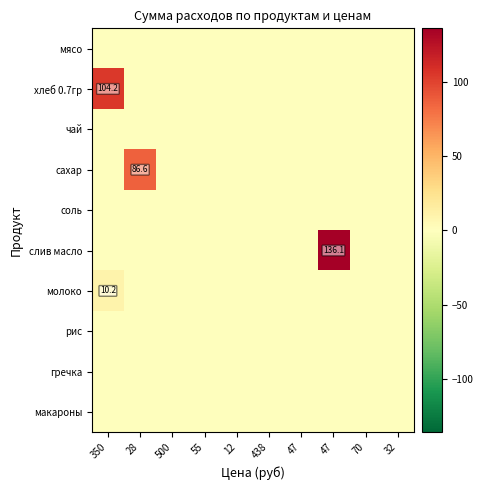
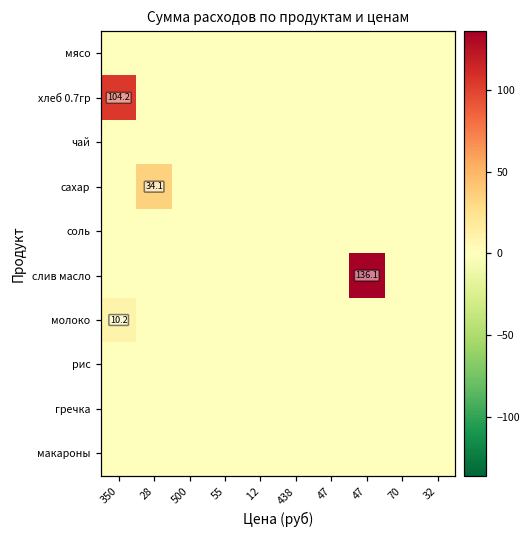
  {
    "сахар": {
-     "28": 86.6
+     "28": 34.1
    }
  }
